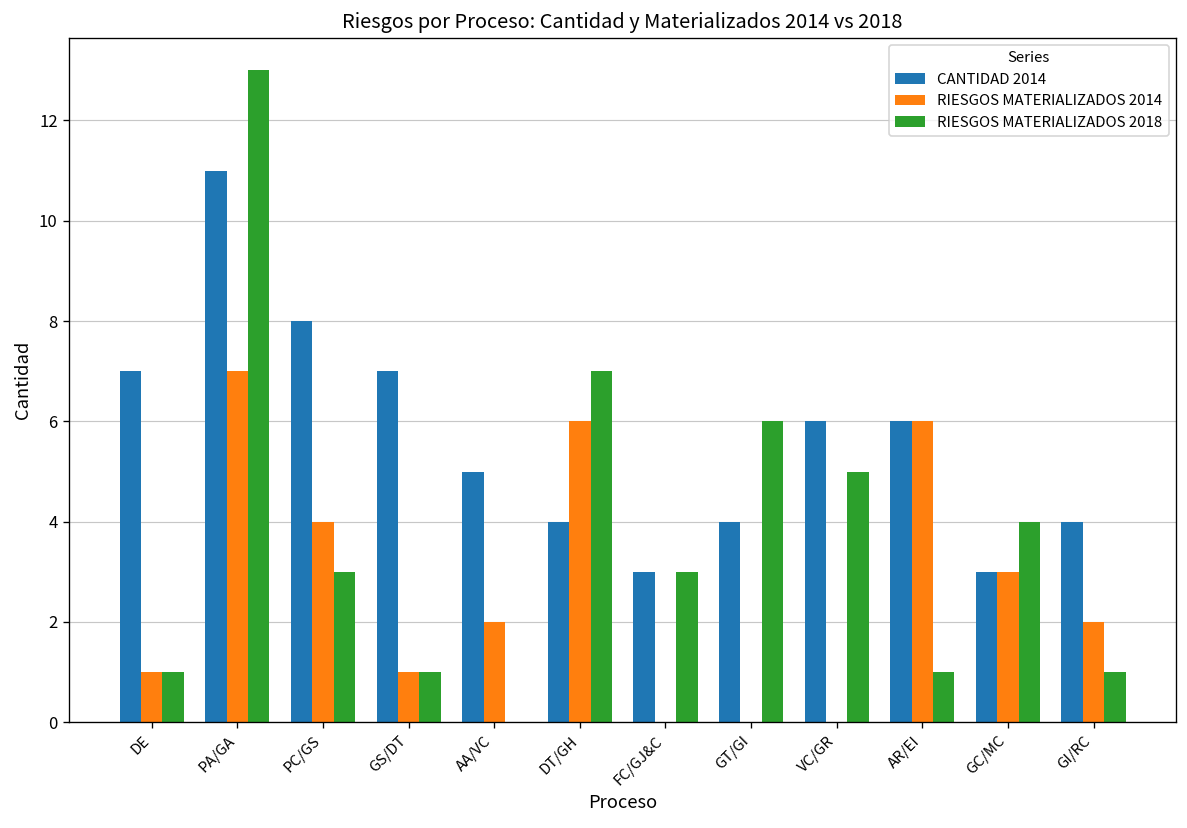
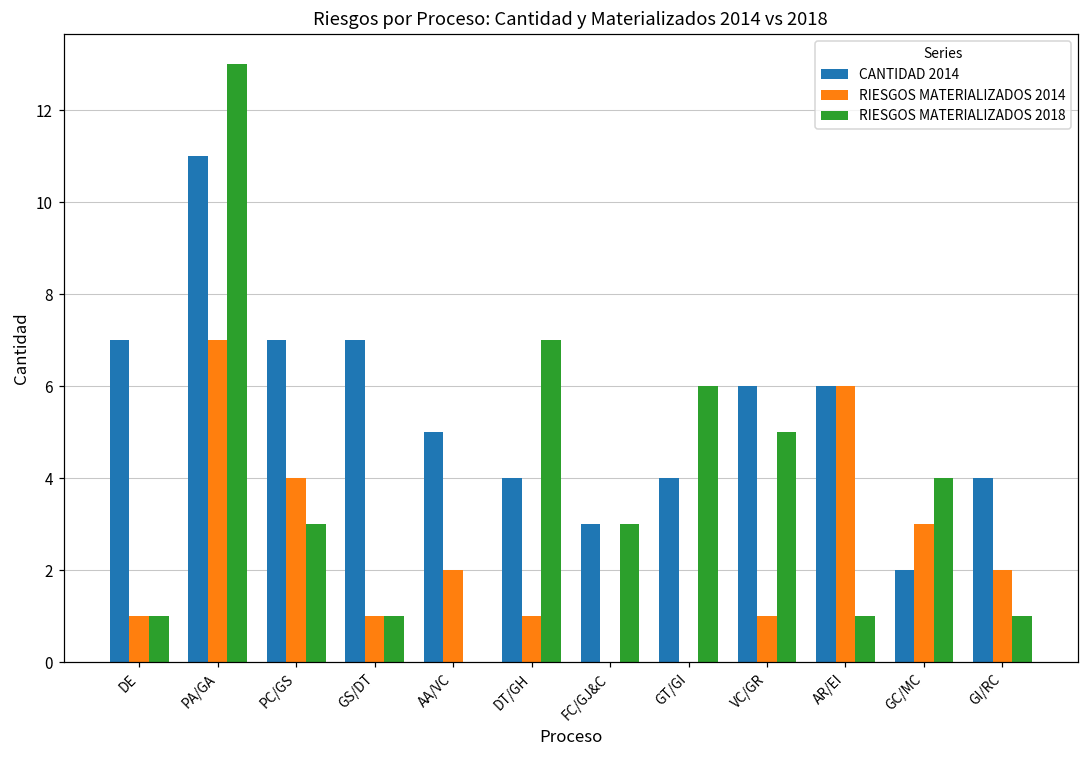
  {
    "CANTIDAD 2014": {
      "DE": 7,
      "PA/GA": 11,
-     "PC/GS": 8,
+     "PC/GS": 7,
      "GS/DT": 7,
      "AA/VC": 5,
      "DT/GH": 4,
      "FC/GJ&C": 3,
      "GT/GI": 4,
      "VC/GR": 6,
      "AR/EI": 6,
-     "GC/MC": 3,
+     "GC/MC": 2,
      "GI/RC": 4
    },
    "RIESGOS MATERIALIZADOS 2014": {
      "DE": 1,
      "PA/GA": 7,
      "PC/GS": 4,
      "GS/DT": 1,
      "AA/VC": 2,
-     "DT/GH": 6,
+     "DT/GH": 1,
      "FC/GJ&C": 0,
      "GT/GI": 0,
-     "VC/GR": 0,
+     "VC/GR": 1,
      "AR/EI": 6,
      "GC/MC": 3,
      "GI/RC": 2
    },
    "RIESGOS MATERIALIZADOS 2018": {
      "DE": 1,
      "PA/GA": 13,
      "PC/GS": 3,
      "GS/DT": 1,
      "AA/VC": 0,
      "DT/GH": 7,
      "FC/GJ&C": 3,
      "GT/GI": 6,
      "VC/GR": 5,
      "AR/EI": 1,
      "GC/MC": 4,
      "GI/RC": 1
    }
  }
